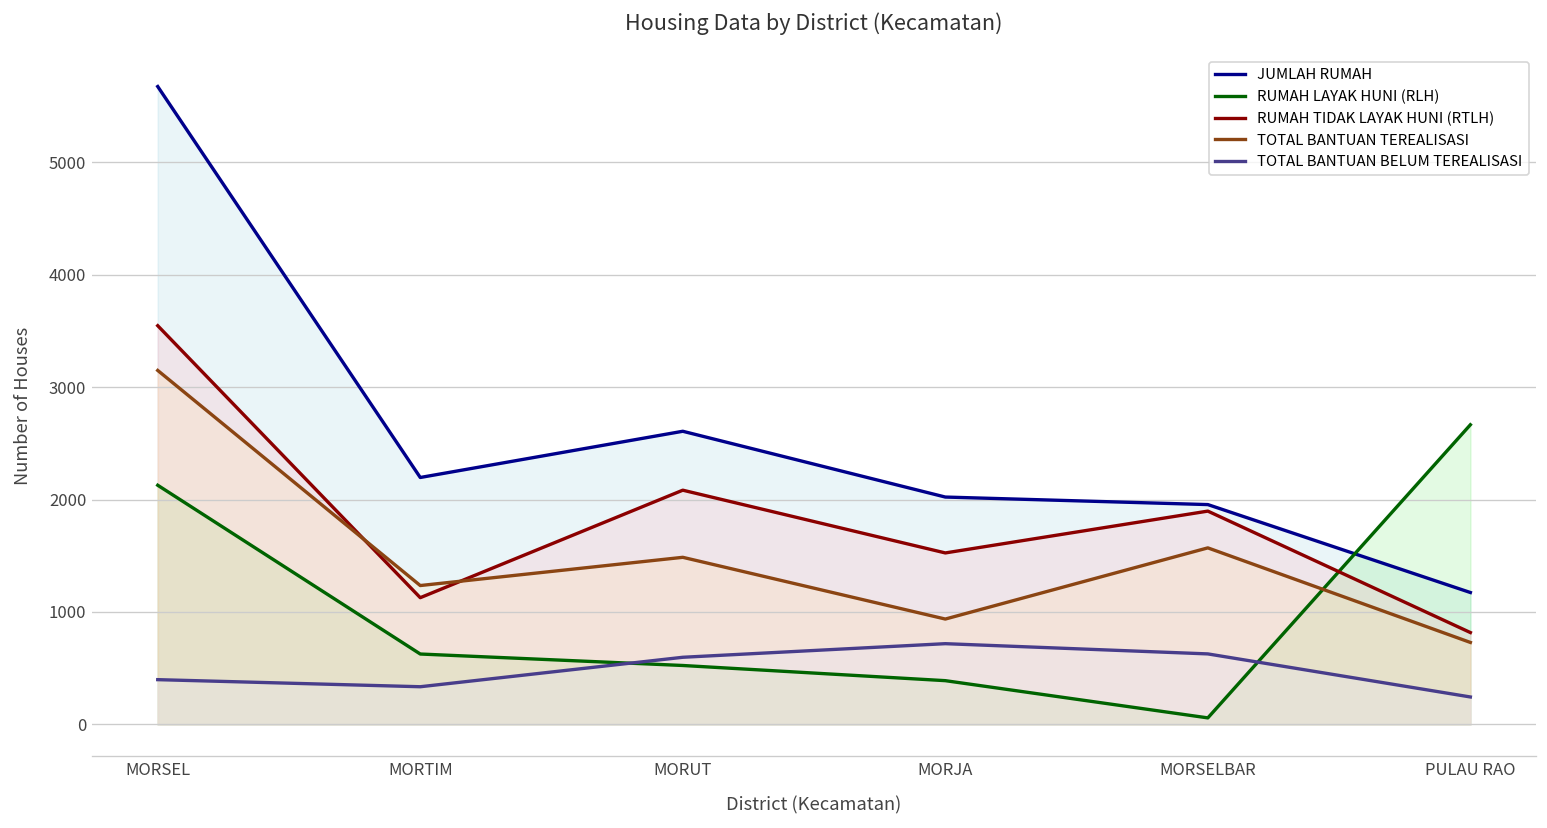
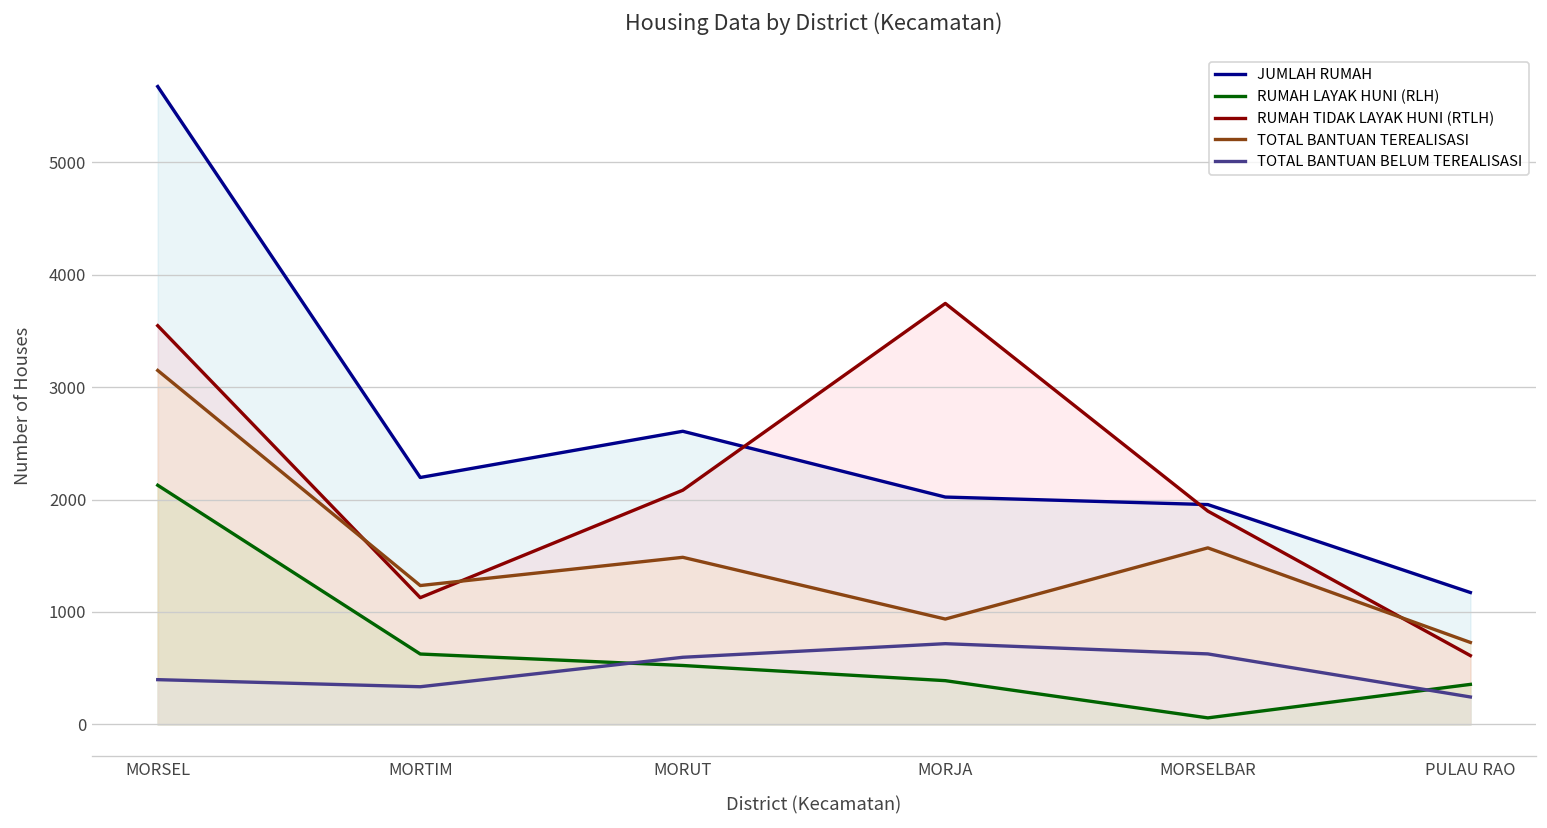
  {
    "JUMLAH RUMAH": {
      "MORSEL": 5700,
      "MORTIM": 2200,
      "MORUT": 2600,
      "MORJA": 2000,
      "MORSELBAR": 2000,
      "PULAU RAO": 1200
    },
    "RUMAH LAYAK HUNI (RLH)": {
      "MORSEL": 2100,
      "MORTIM": 600,
      "MORUT": 500,
      "MORJA": 400,
      "MORSELBAR": 100,
-     "PULAU RAO": 2700
+     "PULAU RAO": 400
    },
    "RUMAH TIDAK LAYAK HUNI (RTLH)": {
      "MORSEL": 3500,
      "MORTIM": 1100,
      "MORUT": 2100,
-     "MORJA": 1500,
+     "MORJA": 3700,
      "MORSELBAR": 1900,
-     "PULAU RAO": 800
+     "PULAU RAO": 600
    },
    "TOTAL BANTUAN TEREALISASI": {
      "MORSEL": 3100,
      "MORTIM": 1200,
      "MORUT": 1500,
      "MORJA": 900,
      "MORSELBAR": 1600,
      "PULAU RAO": 700
    },
    "TOTAL BANTUAN BELUM TEREALISASI": {
      "MORSEL": 400,
      "MORTIM": 300,
      "MORUT": 600,
      "MORJA": 700,
      "MORSELBAR": 600,
      "PULAU RAO": 200
    }
  }
